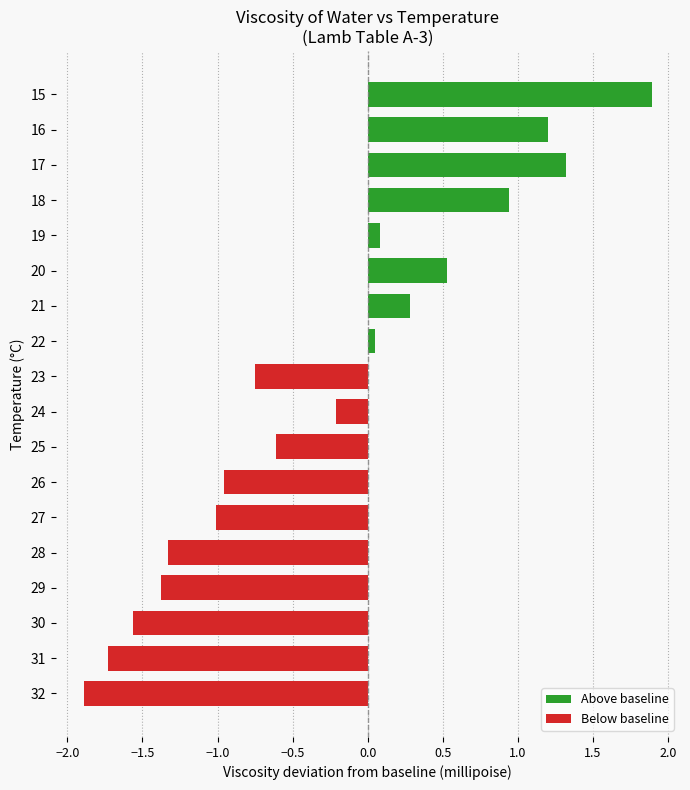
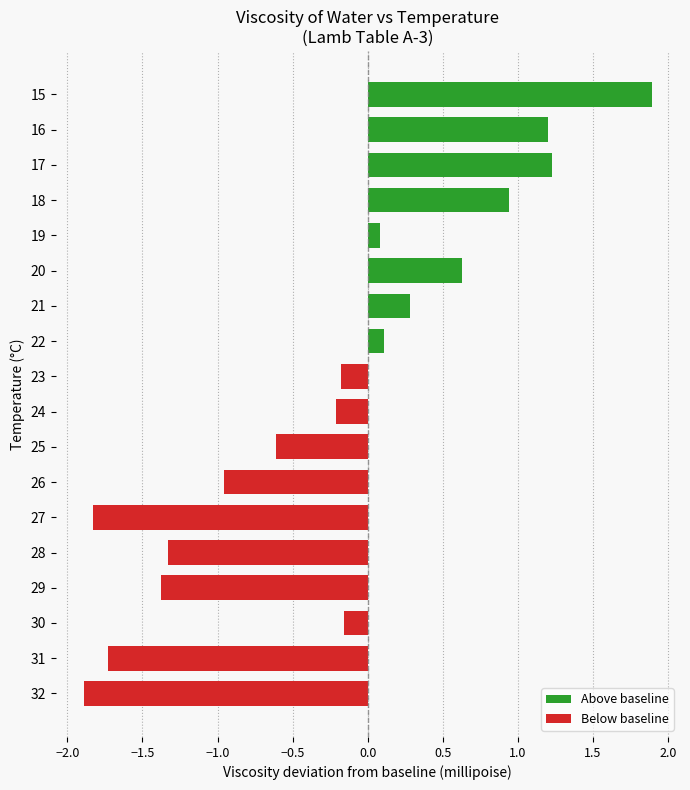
  {
    "15": 1.89,
    "16": 1.20,
-   "17": 1.32,
+   "17": 1.23,
    "18": 0.94,
    "19": 0.08,
-   "20": 0.53,
+   "20": 0.63,
    "21": 0.28,
-   "22": 0.05,
-   "23": -0.75,
+   "22": 0.11,
+   "23": -0.18,
    "24": -0.21,
    "25": -0.61,
    "26": -0.96,
-   "27": -1.01,
+   "27": -1.83,
    "28": -1.33,
    "29": -1.38,
-   "30": -1.56,
+   "30": -0.16,
    "31": -1.73,
    "32": -1.89
  }
